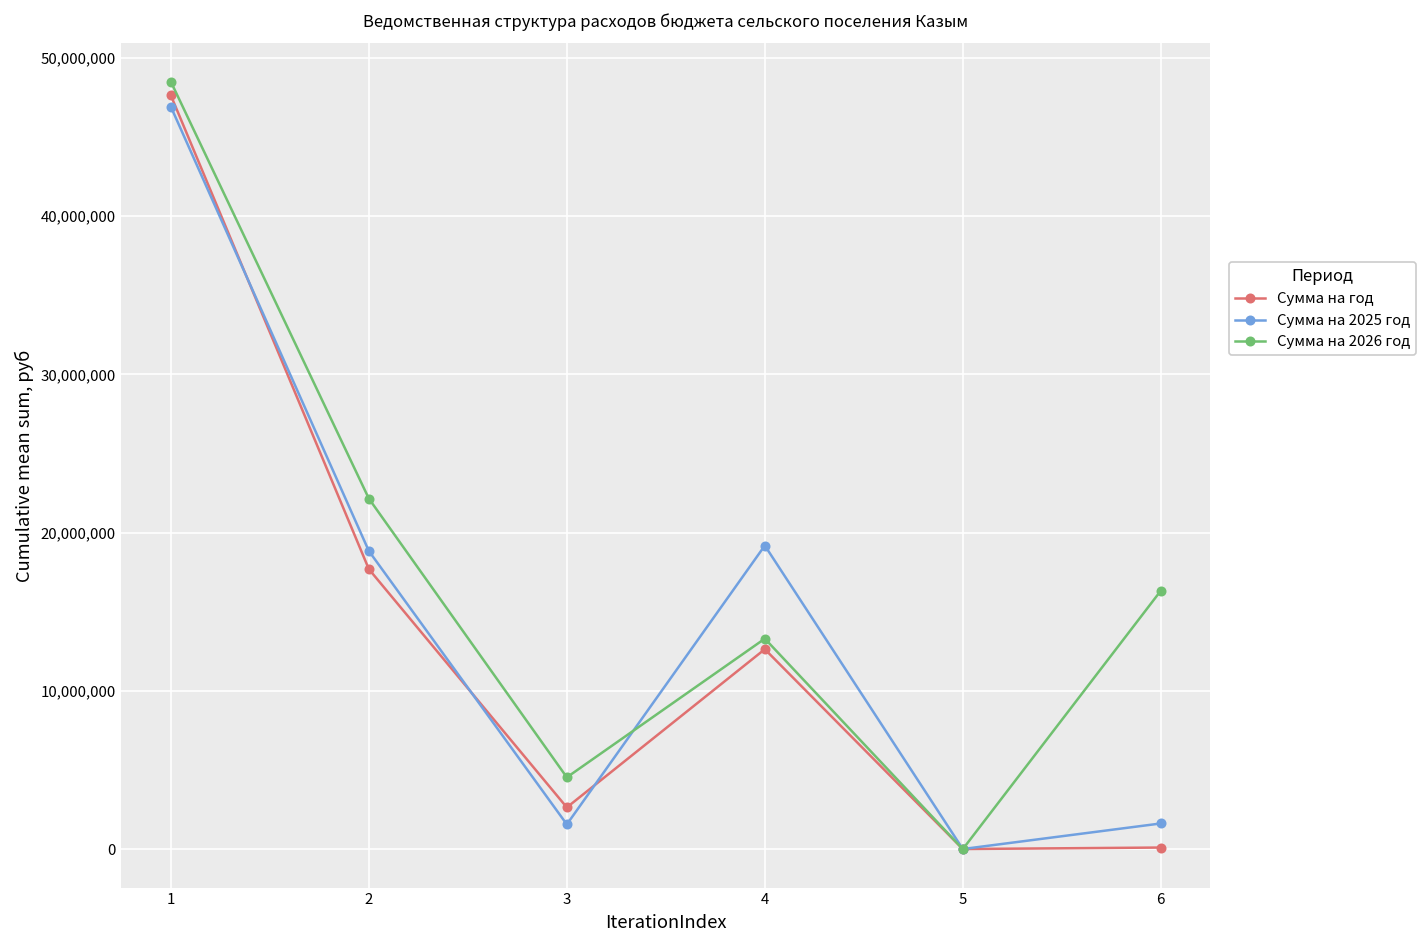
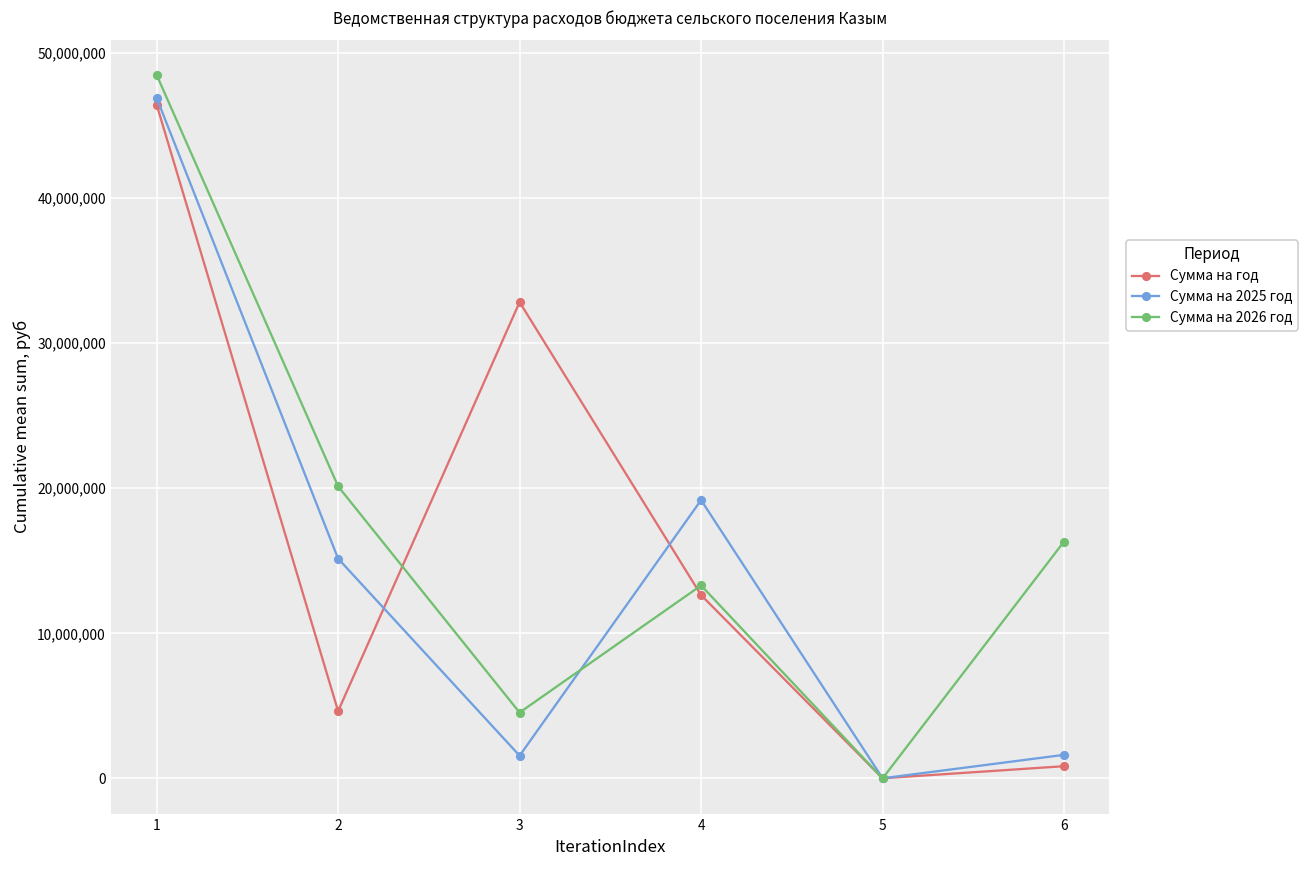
  {
    "Сумма на год": {
-     "1": "47,600,000",
-     "2": "17,700,000",
-     "3": "2,600,000",
+     "1": "46,400,000",
+     "2": "4,600,000",
+     "3": "32,800,000",
      "4": "12,600,000",
-     "6": "100,000"
+     "6": "800,000"
    },
    "Сумма на 2025 год": {
      "1": "46,900,000",
-     "2": "18,800,000",
+     "2": "15,200,000",
      "3": "1,600,000",
      "4": "19,200,000",
      "6": "1,600,000"
    },
    "Сумма на 2026 год": {
      "1": "48,500,000",
-     "2": "22,200,000",
+     "2": "20,100,000",
      "3": "4,500,000",
      "4": "13,300,000",
      "6": "16,300,000"
    }
  }
